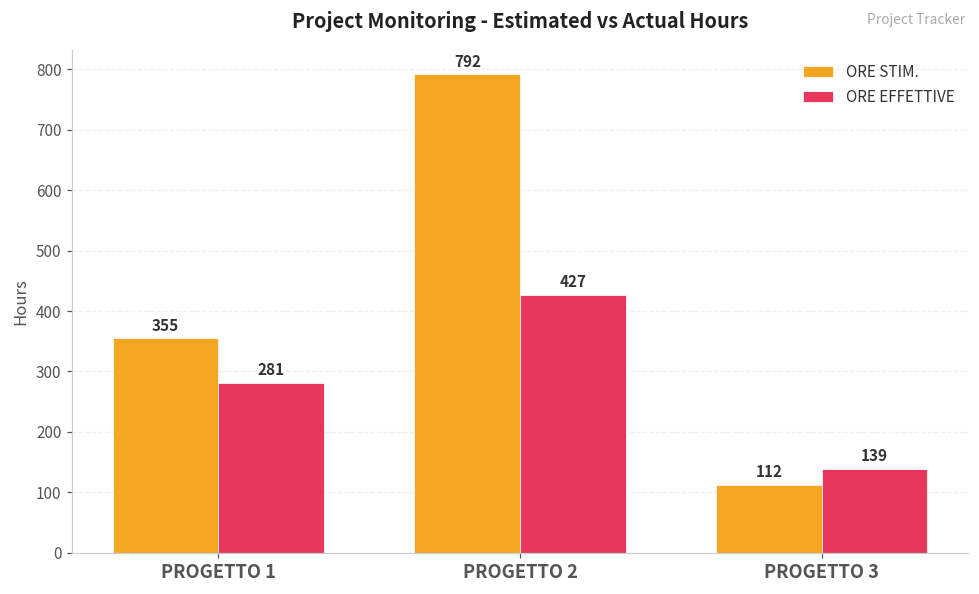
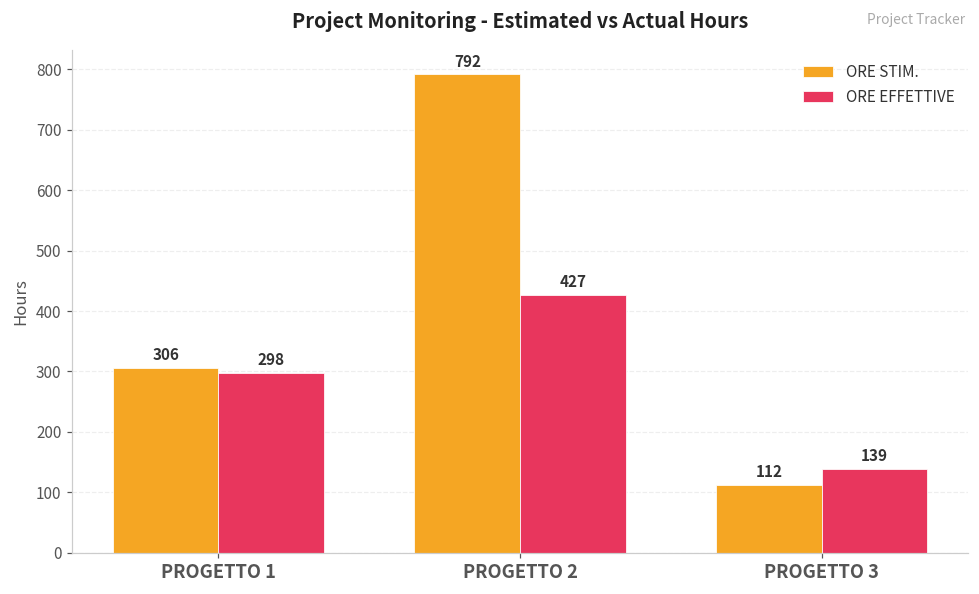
  {
    "ORE STIM.": {
-     "PROGETTO 1": 355,
+     "PROGETTO 1": 306,
      "PROGETTO 2": 792,
      "PROGETTO 3": 112
    },
    "ORE EFFETTIVE": {
-     "PROGETTO 1": 281,
+     "PROGETTO 1": 298,
      "PROGETTO 2": 427,
      "PROGETTO 3": 139
    }
  }
